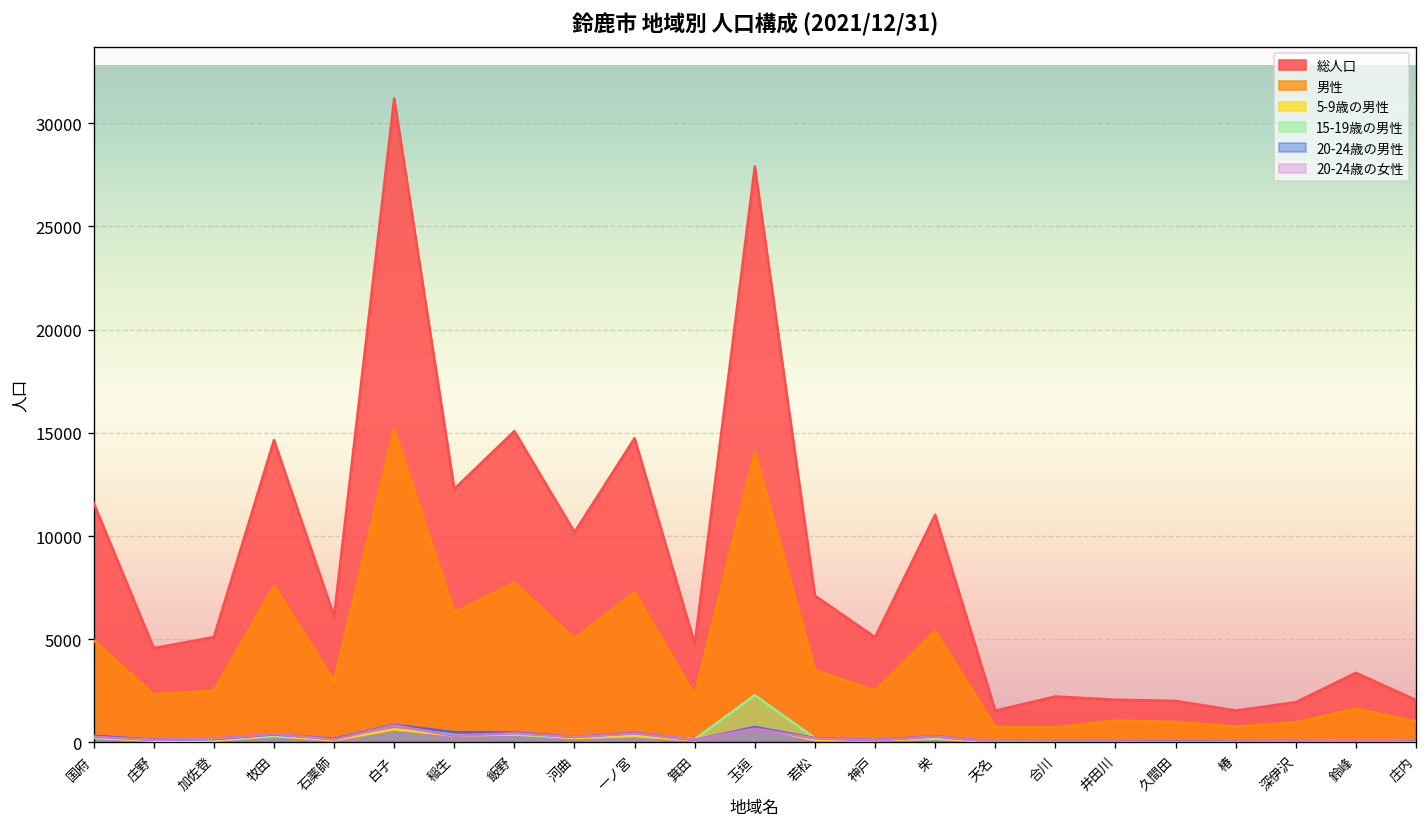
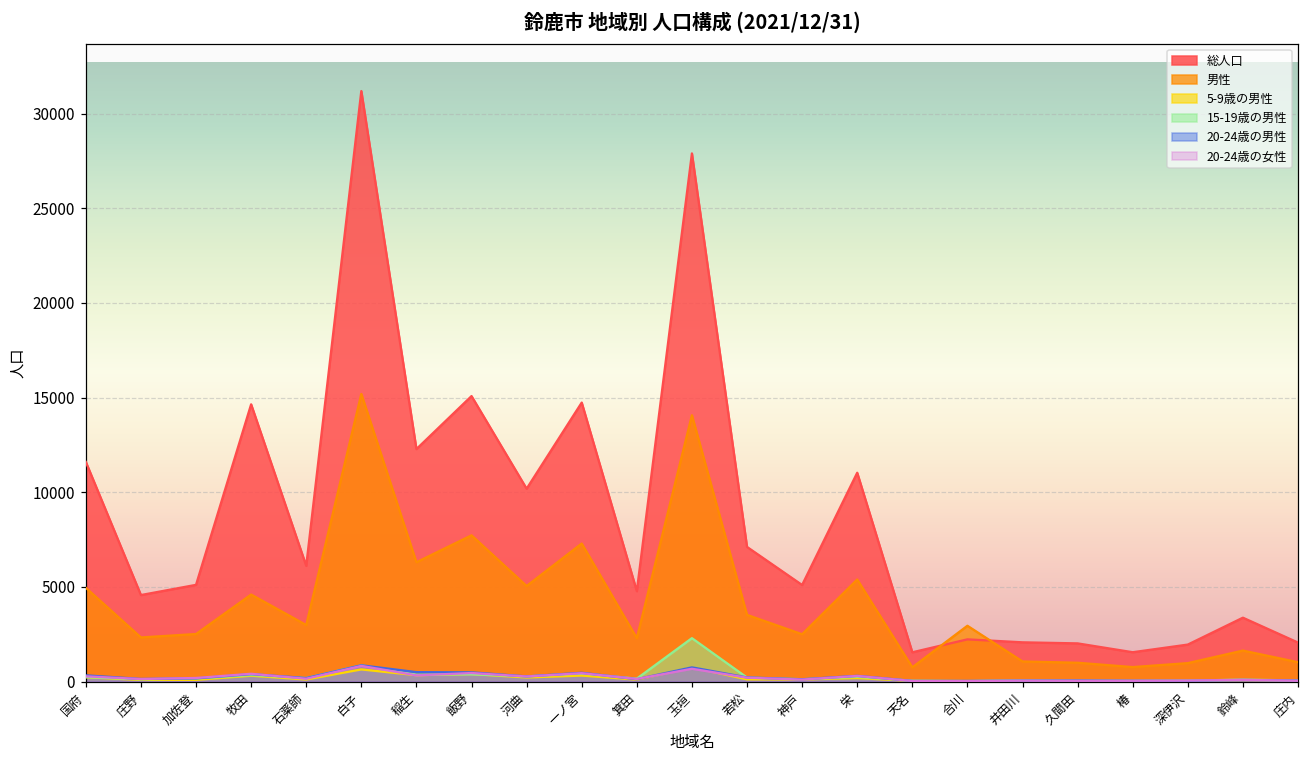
  {
    "総人口": {
      "国府": 11600,
      "庄野": 4600,
      "加佐登": 5100,
      "牧田": 14600,
      "石薬師": 6100,
      "白子": 31200,
      "稲生": 12300,
      "飯野": 15100,
      "河曲": 10200,
      "一ノ宮": 14700,
      "箕田": 4800,
      "玉垣": 27900,
      "若松": 7100,
      "神戸": 5100,
      "栄": 11000,
      "天名": 1500,
      "合川": 2200,
      "井田川": 2100,
      "久間田": 2000,
      "椿": 1500,
      "深伊沢": 2000,
      "鈴峰": 3400,
      "庄内": 2100
    },
    "男性": {
      "国府": 5000,
      "庄野": 2300,
      "加佐登": 2500,
-     "牧田": 7600,
+     "牧田": 4600,
      "石薬師": 3000,
      "白子": 15200,
      "稲生": 6300,
      "飯野": 7700,
      "河曲": 5000,
      "一ノ宮": 7300,
      "箕田": 2300,
      "玉垣": 14100,
      "若松": 3500,
      "神戸": 2500,
      "栄": 5400,
      "天名": 800,
-     "合川": 700,
+     "合川": 2900,
      "井田川": 1100,
      "久間田": 1000,
      "椿": 800,
      "深伊沢": 1000,
      "鈴峰": 1600,
      "庄内": 1000
    },
    "5-9歳の男性": {
      "白子": 600
    },
    "15-19歳の男性": {
      "玉垣": 2300
    }
  }
